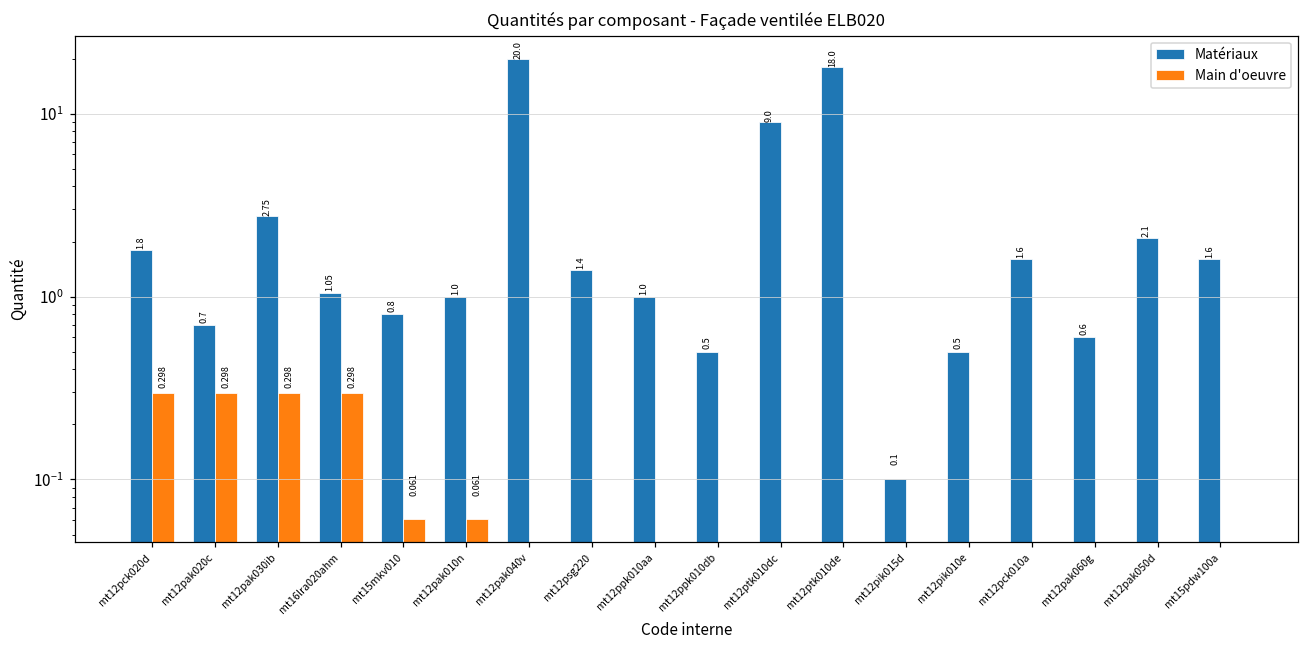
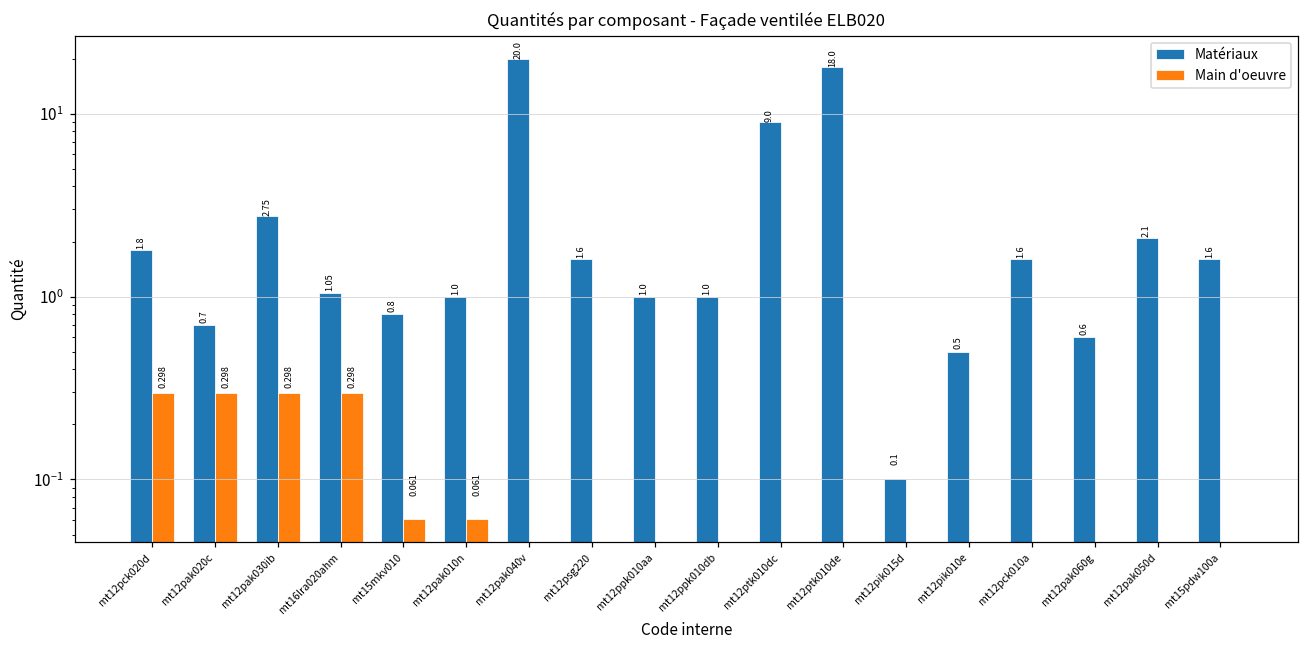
  {
    "Matériaux": {
      "mt12pck020d": 1.8,
      "mt12pak020c": 0.7,
      "mt12pak030ib": 2.75,
      "mt16lra020ahm": 1.05,
      "mt15mkv010": 0.8,
      "mt12pak010n": 1.0,
      "mt12pak040v": 20.0,
-     "mt12psg220": 1.4,
+     "mt12psg220": 1.6,
      "mt12ppk010aa": 1.0,
-     "mt12ppk010db": 0.5,
+     "mt12ppk010db": 1.0,
      "mt12ptk010dc": 9.0,
      "mt12ptk010de": 18.0,
      "mt12pik015d": 0.1,
      "mt12pik010e": 0.5,
      "mt12pck010a": 1.6,
      "mt12pak060g": 0.6,
      "mt12pak050d": 2.1,
      "mt15pdw100a": 1.6
    },
    "Main d'oeuvre": {
      "mt12pck020d": 0.298,
      "mt12pak020c": 0.298,
      "mt12pak030ib": 0.298,
      "mt16lra020ahm": 0.298,
      "mt15mkv010": 0.061,
      "mt12pak010n": 0.061
    }
  }
